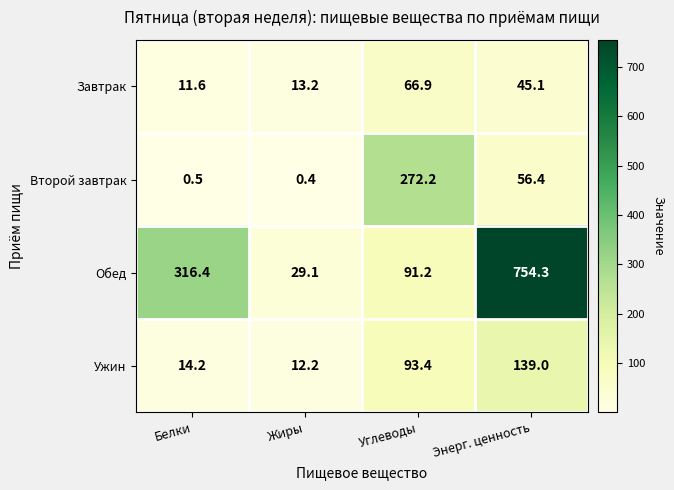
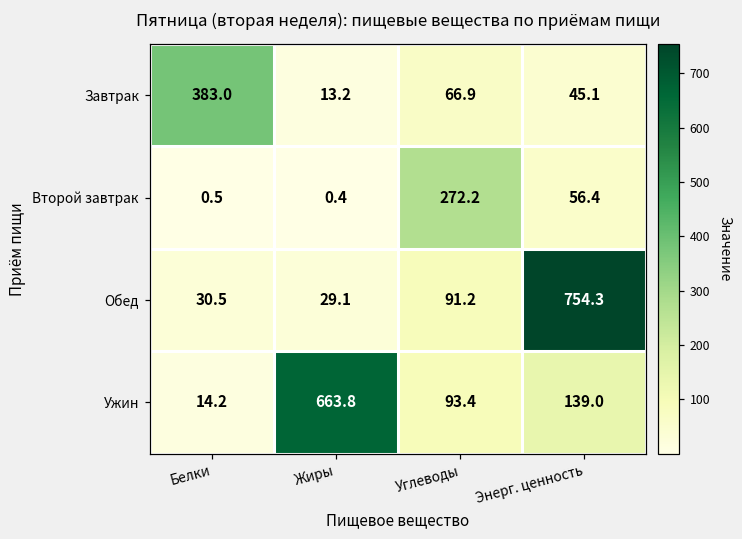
  {
    "Завтрак": {
-     "Белки": 11.6,
+     "Белки": 383.0,
      "Жиры": 13.2,
      "Углеводы": 66.9,
      "Энерг. ценность": 45.1
    },
    "Второй завтрак": {
      "Белки": 0.5,
      "Жиры": 0.4,
      "Углеводы": 272.2,
      "Энерг. ценность": 56.4
    },
    "Обед": {
-     "Белки": 316.4,
+     "Белки": 30.5,
      "Жиры": 29.1,
      "Углеводы": 91.2,
      "Энерг. ценность": 754.3
    },
    "Ужин": {
      "Белки": 14.2,
-     "Жиры": 12.2,
+     "Жиры": 663.8,
      "Углеводы": 93.4,
      "Энерг. ценность": 139.0
    }
  }
